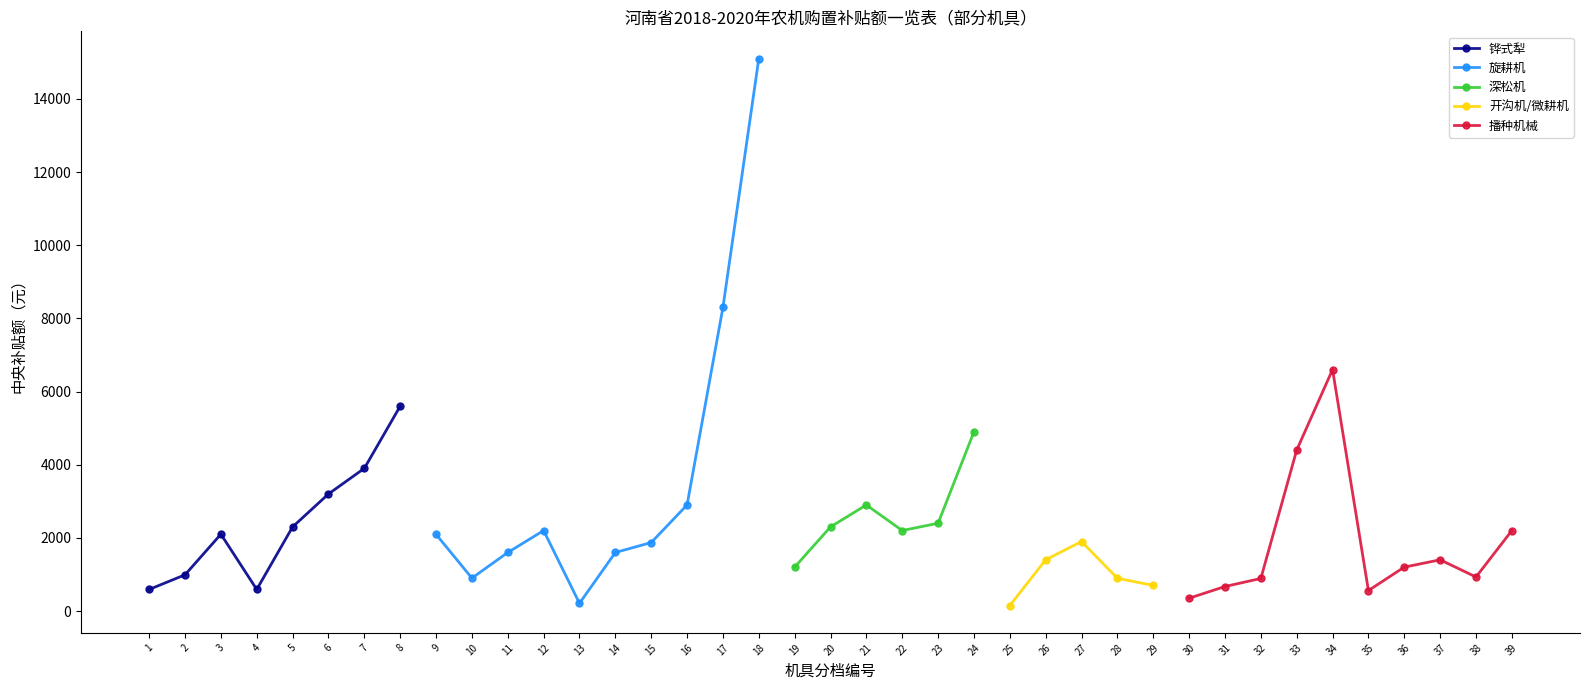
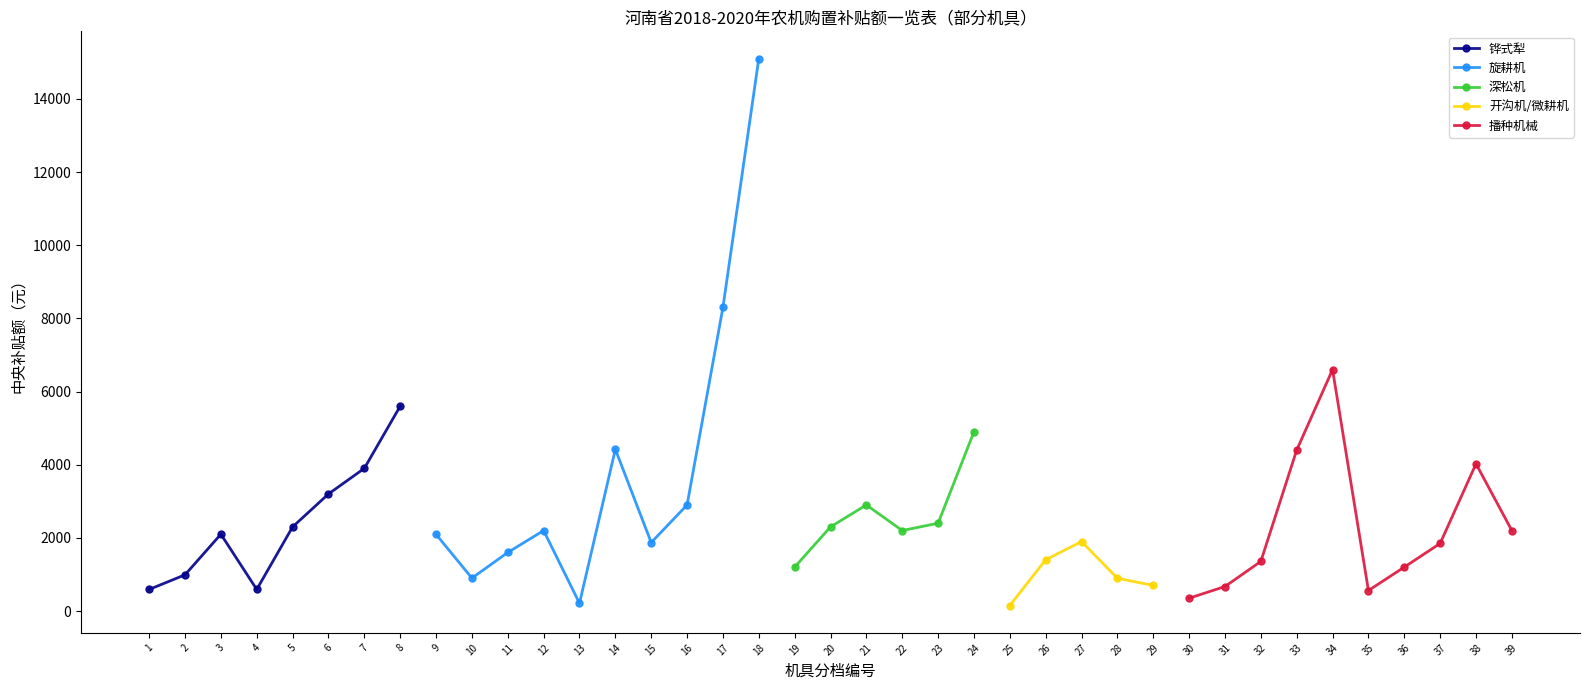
  {
    "铧式犁": {
      "1": 600,
      "2": 1000,
      "3": 2100,
      "4": 600,
      "5": 2300,
      "6": 3200,
      "7": 3900,
      "8": 5600
    },
    "旋耕机": {
      "9": 2100,
      "10": 900,
      "11": 1600,
      "12": 2200,
      "13": 200,
-     "14": 1600,
+     "14": 4400,
      "15": 1900,
      "16": 2900,
      "17": 8300,
      "18": 15100
    },
    "深松机": {
      "19": 1200,
      "20": 2300,
      "21": 2900,
      "22": 2200,
      "23": 2400,
      "24": 4900
    },
    "开沟机/微耕机": {
      "25": 200,
      "26": 1400,
      "27": 1900,
      "28": 900,
      "29": 700
    },
    "播种机械": {
      "30": 400,
      "31": 700,
-     "32": 900,
+     "32": 1400,
      "33": 4400,
      "34": 6600,
      "35": 600,
      "36": 1200,
-     "37": 1400,
-     "38": 900,
+     "37": 1800,
+     "38": 4000,
      "39": 2200
    }
  }
